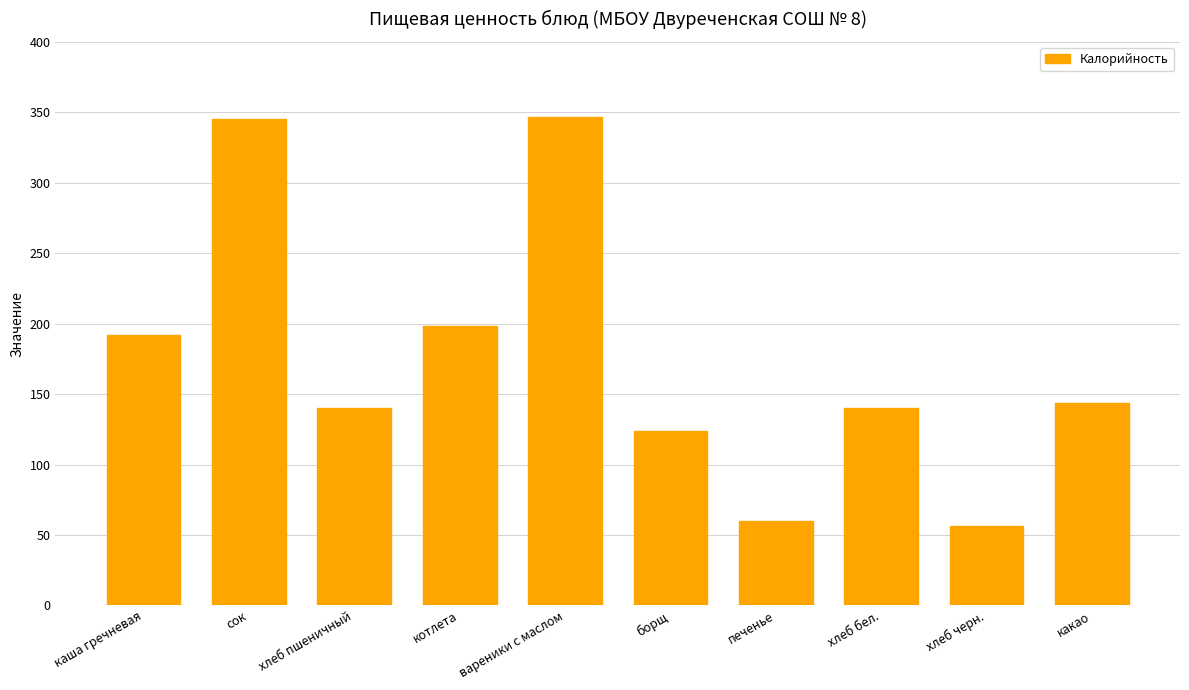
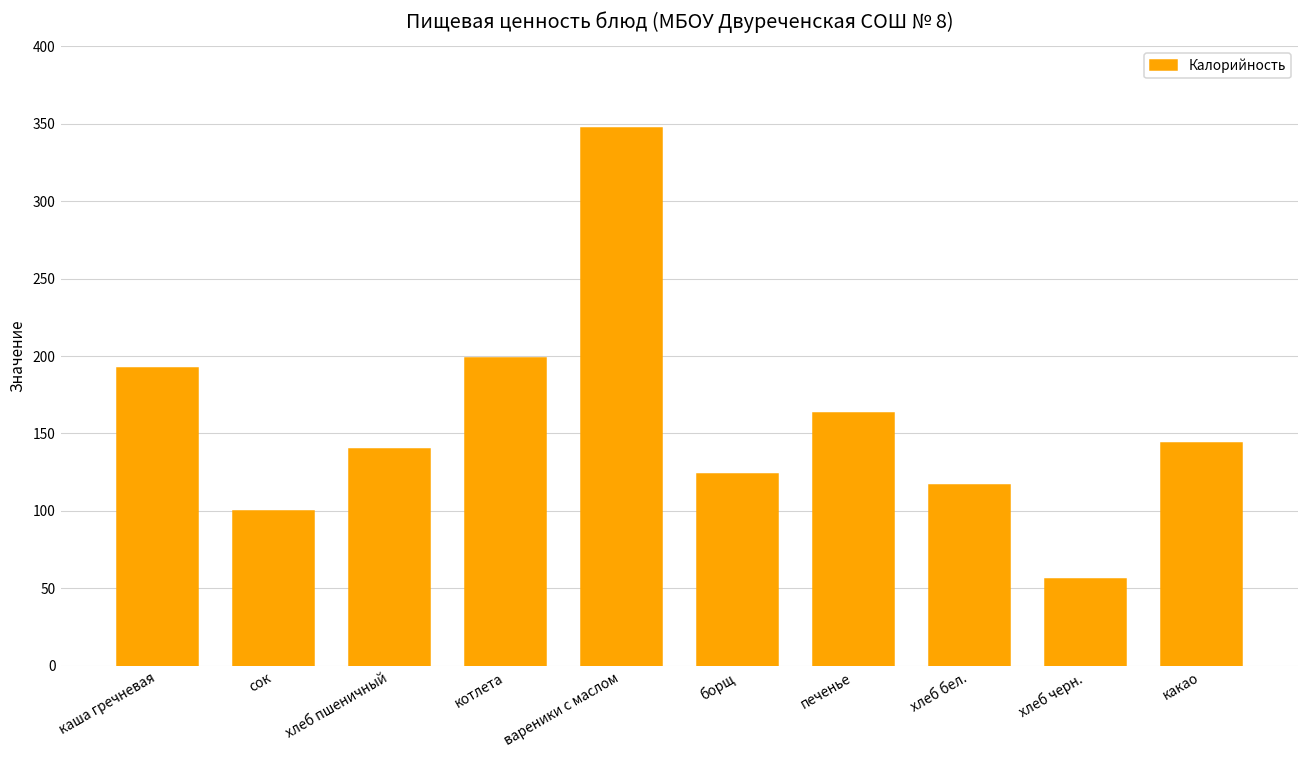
  {
    "каша гречневая": 192,
-   "сок": 345,
+   "сок": 100,
    "хлеб пшеничный": 140,
    "котлета": 198,
    "вареники с маслом": 347,
    "борщ": 124,
-   "печенье": 60,
-   "хлеб бел.": 140,
+   "печенье": 163,
+   "хлеб бел.": 117,
    "хлеб черн.": 56,
    "какао": 144
  }
